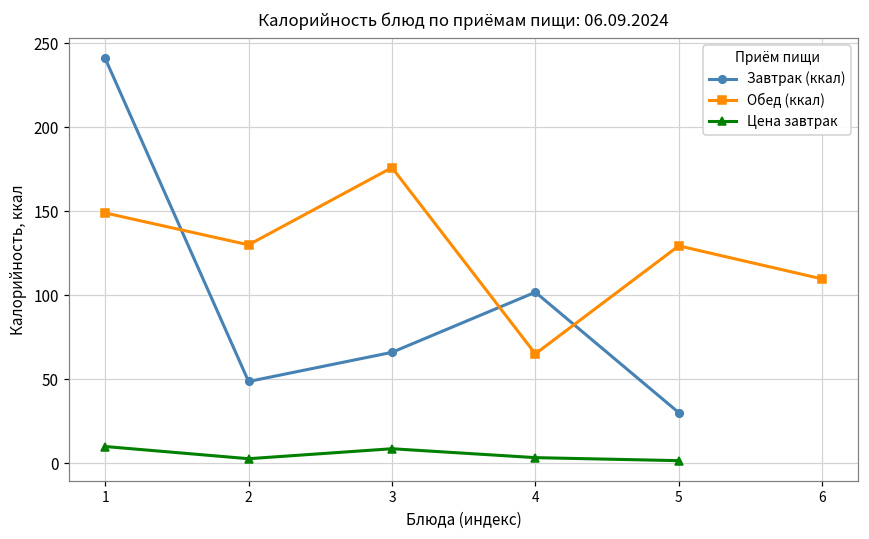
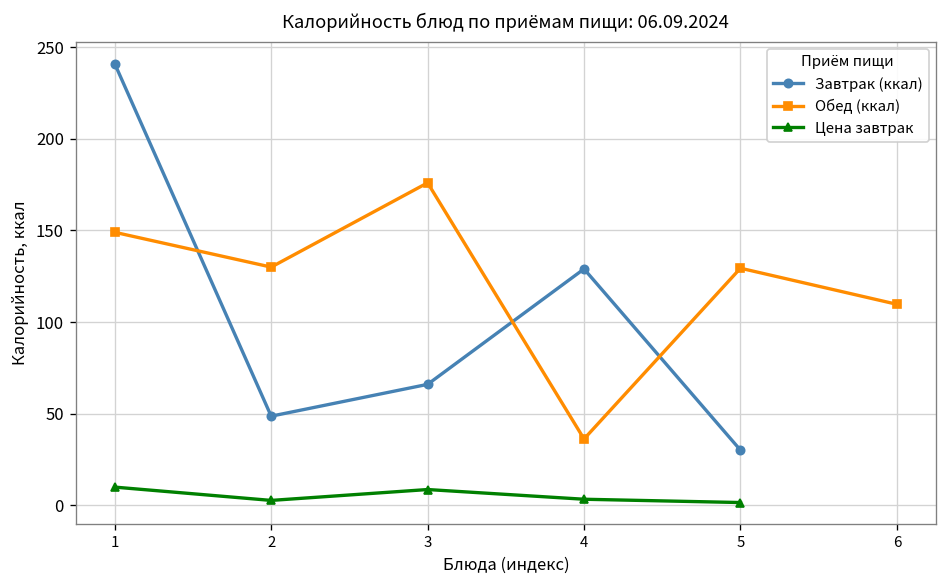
  {
    "Завтрак (ккал)": {
      "1": 241,
      "2": 49,
      "3": 66,
-     "4": 102,
+     "4": 129,
      "5": 30
    },
    "Обед (ккал)": {
      "1": 149,
      "2": 130,
      "3": 176,
-     "4": 65,
+     "4": 36,
      "5": 129,
      "6": 110
    },
    "Цена завтрак": {
      "1": 10,
      "2": 3,
      "3": 9,
      "4": 3,
      "5": 2
    }
  }
